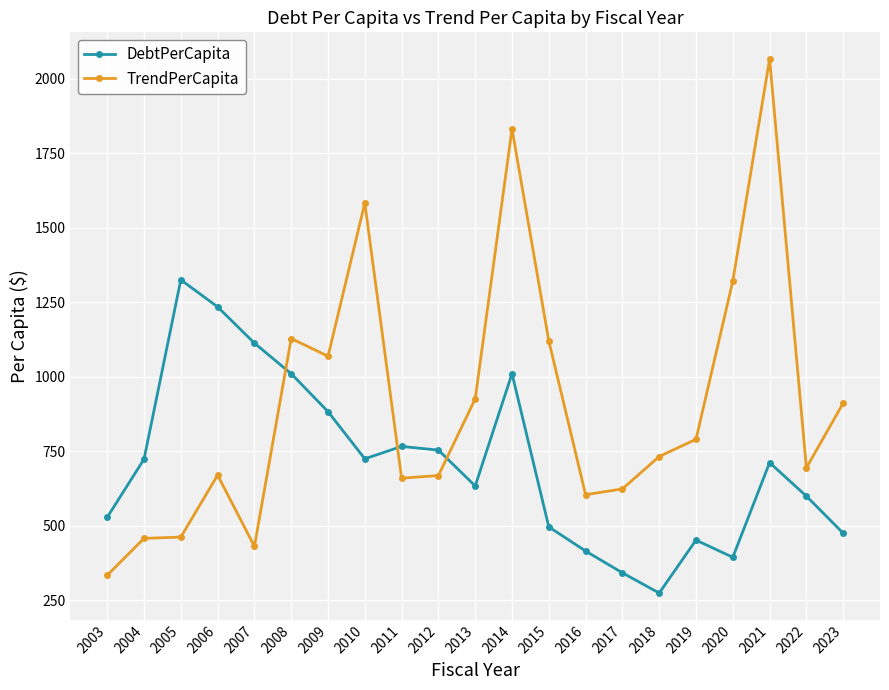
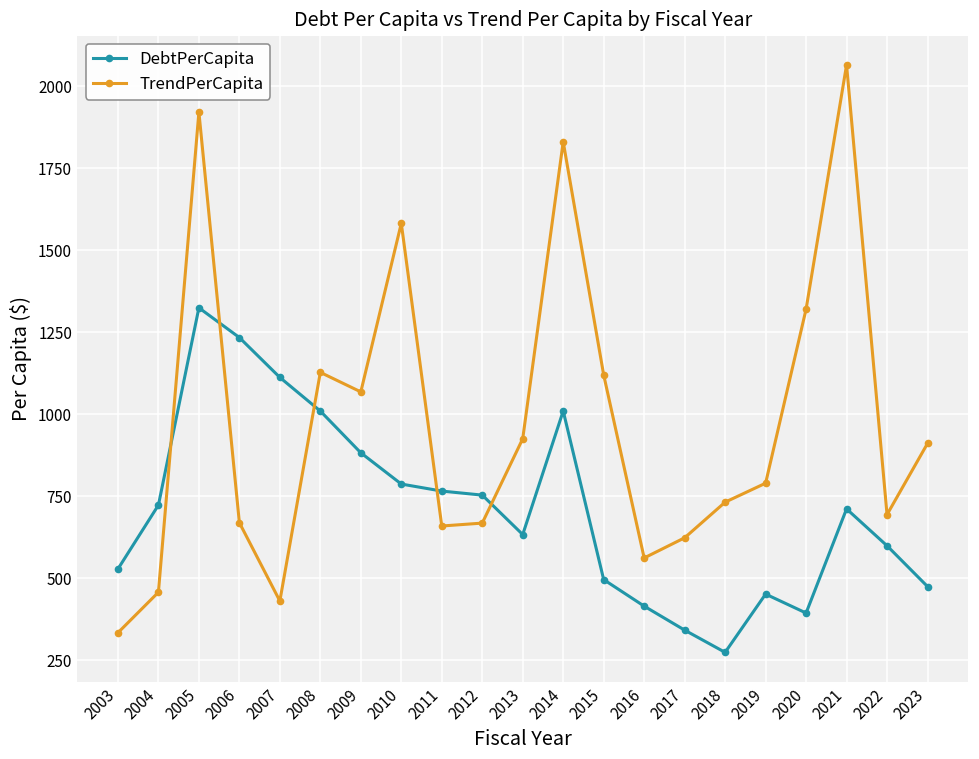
  {
    "DebtPerCapita": {
      "2003": 530,
      "2004": 720,
      "2005": 1320,
      "2006": 1230,
      "2007": 1110,
      "2008": 1010,
      "2009": 880,
-     "2010": 720,
+     "2010": 790,
      "2011": 770,
      "2012": 750,
      "2013": 630,
      "2014": 1010,
      "2015": 500,
      "2016": 410,
      "2017": 340,
      "2018": 270,
      "2019": 450,
      "2020": 390,
      "2021": 710,
      "2022": 600,
      "2023": 470
    },
    "TrendPerCapita": {
      "2003": 330,
      "2004": 460,
-     "2005": 460,
+     "2005": 1920,
      "2006": 670,
      "2007": 430,
      "2008": 1130,
      "2009": 1070,
      "2010": 1580,
      "2011": 660,
      "2012": 670,
      "2013": 930,
      "2014": 1830,
      "2015": 1120,
-     "2016": 600,
+     "2016": 560,
      "2017": 620,
      "2018": 730,
      "2019": 790,
      "2020": 1320,
      "2021": 2070,
      "2022": 690,
      "2023": 910
    }
  }
